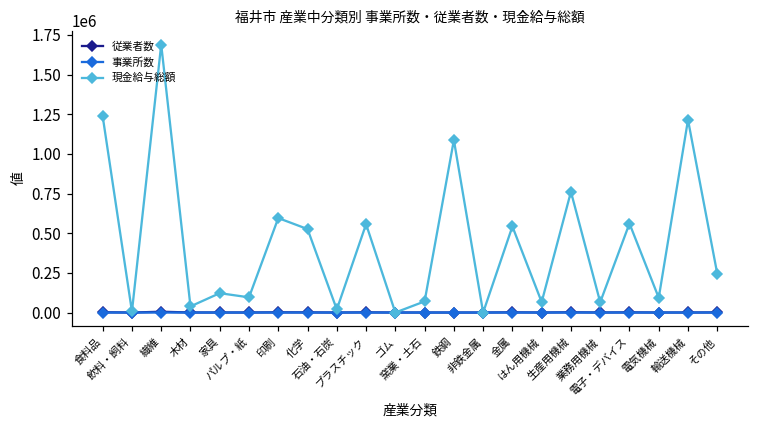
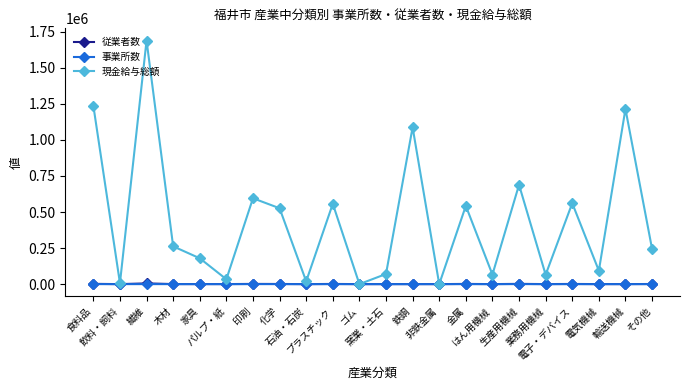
  {
    "現金給与総額": {
      "食料品": 1240000,
      "繊維": 1690000,
-     "木材": 40000,
-     "家具": 120000,
-     "パルプ・紙": 100000,
+     "木材": 260000,
+     "家具": 180000,
+     "パルプ・紙": 30000,
      "印刷": 600000,
      "化学": 530000,
      "石油・石炭": 20000,
      "プラスチック": 560000,
      "窯業・土石": 70000,
      "鉄鋼": 1090000,
      "金属": 540000,
      "はん用機械": 70000,
-     "生産用機械": 760000,
+     "生産用機械": 690000,
      "業務用機械": 70000,
      "電子・デバイス": 560000,
      "電気機械": 90000,
      "輸送機械": 1210000,
      "その他": 240000
    }
  }
